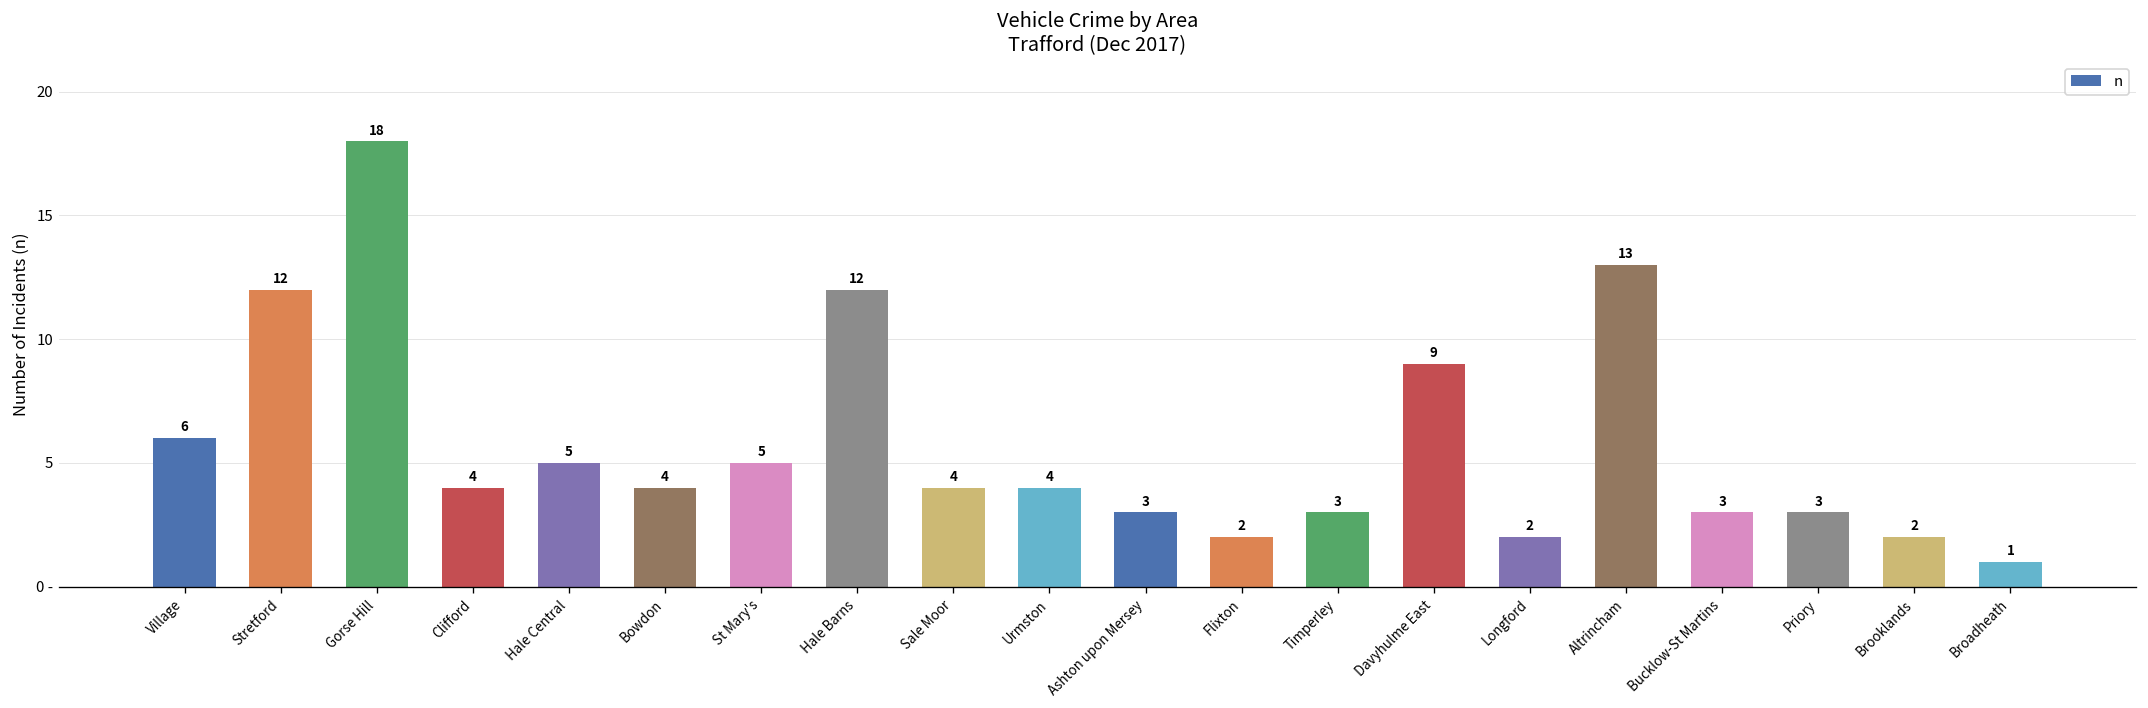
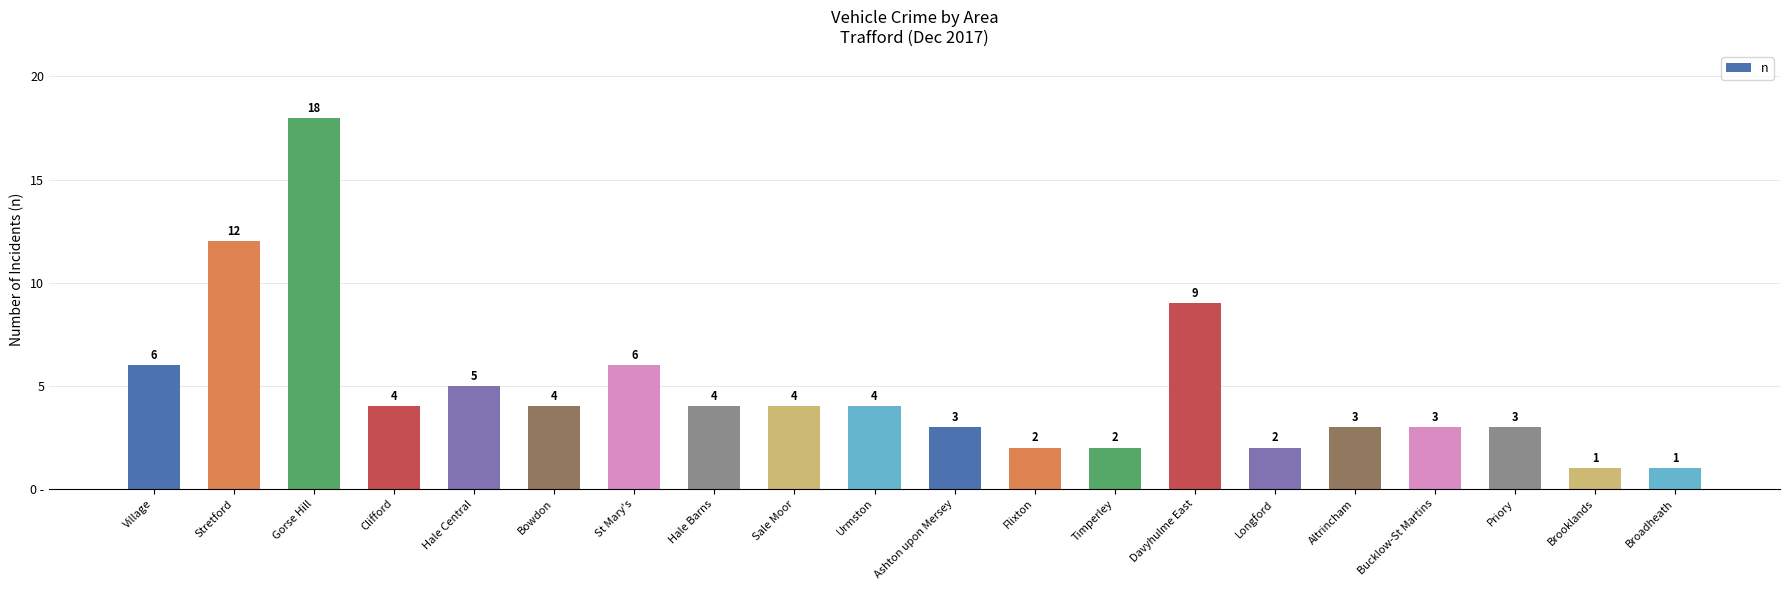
  {
    "Village": 6,
    "Stretford": 12,
    "Gorse Hill": 18,
    "Clifford": 4,
    "Hale Central": 5,
    "Bowdon": 4,
-   "St Mary's": 5,
-   "Hale Barns": 12,
+   "St Mary's": 6,
+   "Hale Barns": 4,
    "Sale Moor": 4,
    "Urmston": 4,
    "Ashton upon Mersey": 3,
    "Flixton": 2,
-   "Timperley": 3,
+   "Timperley": 2,
    "Davyhulme East": 9,
    "Longford": 2,
-   "Altrincham": 13,
+   "Altrincham": 3,
    "Bucklow-St Martins": 3,
    "Priory": 3,
-   "Brooklands": 2,
+   "Brooklands": 1,
    "Broadheath": 1
  }
